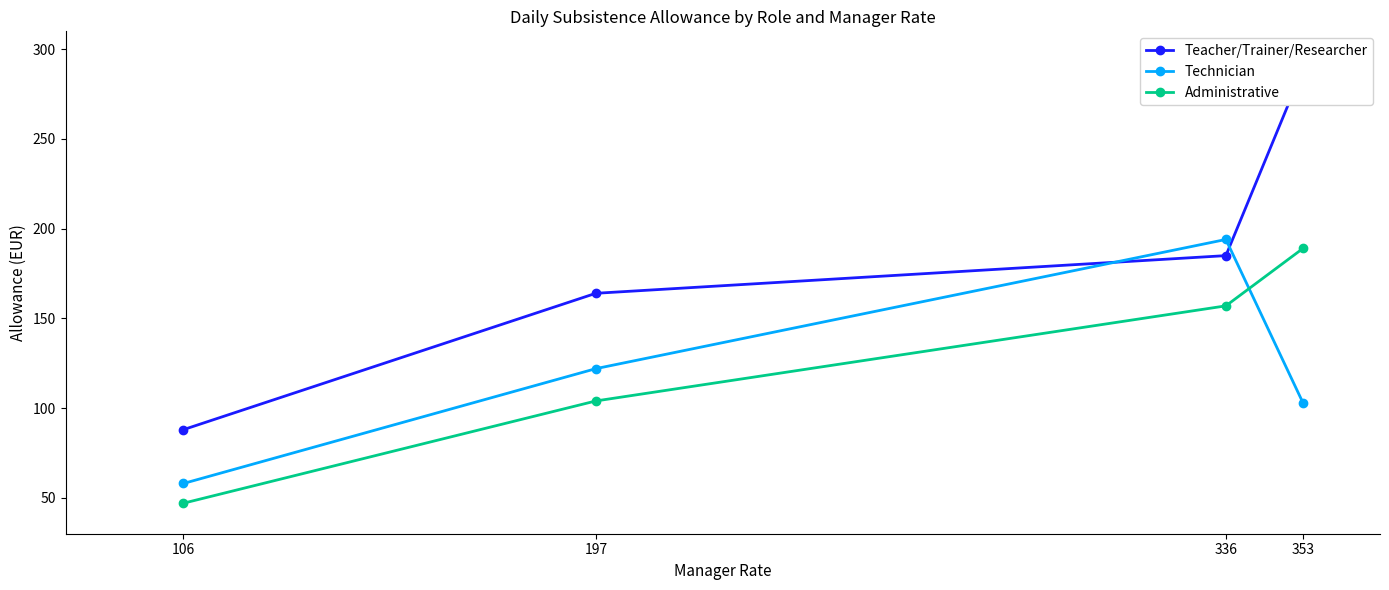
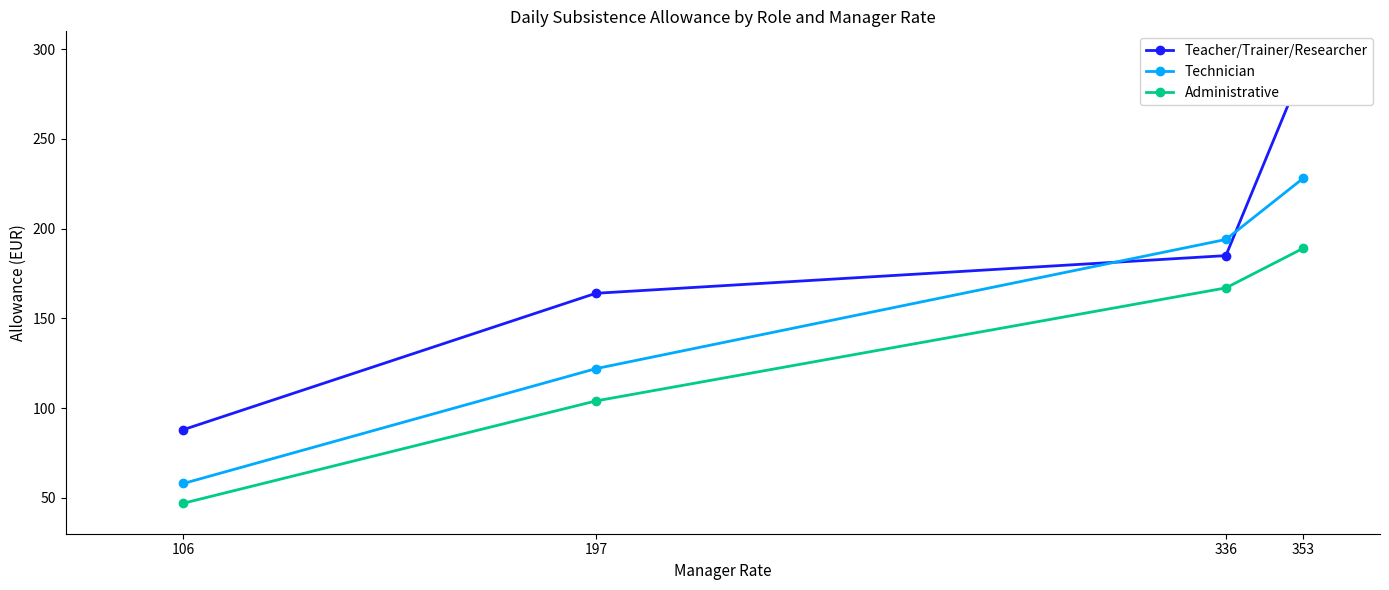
  {
    "Teacher/Trainer/Researcher": {
      "106": 88,
      "197": 164,
      "336": 185
    },
    "Technician": {
      "106": 58,
      "197": 122,
      "336": 194,
-     "353": 103
+     "353": 228
    },
    "Administrative": {
      "106": 47,
      "197": 104,
-     "336": 157,
+     "336": 167,
      "353": 189
    }
  }
